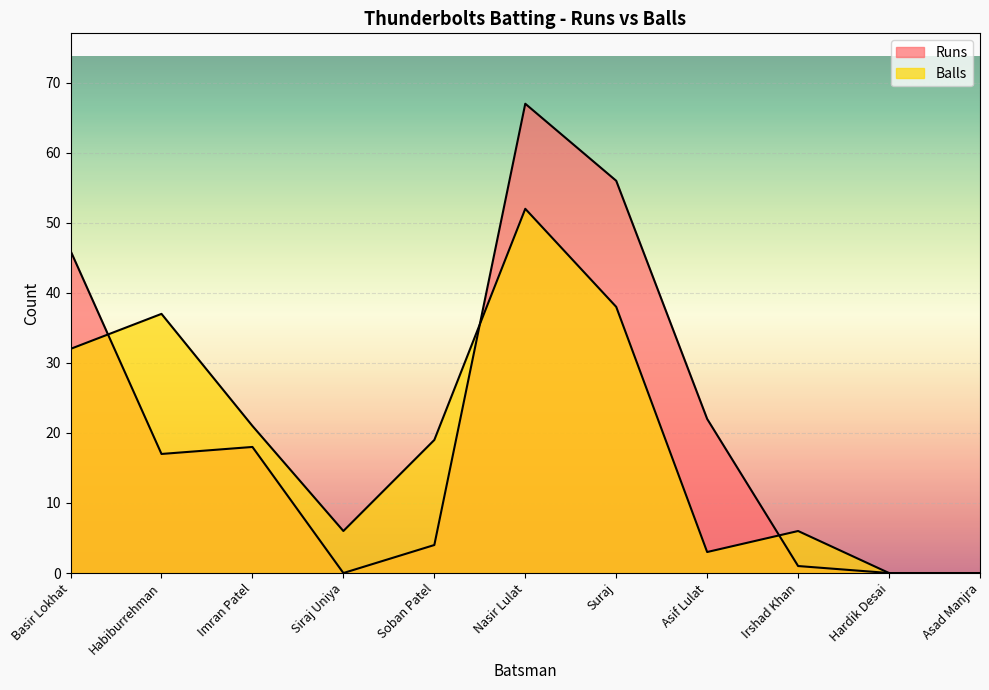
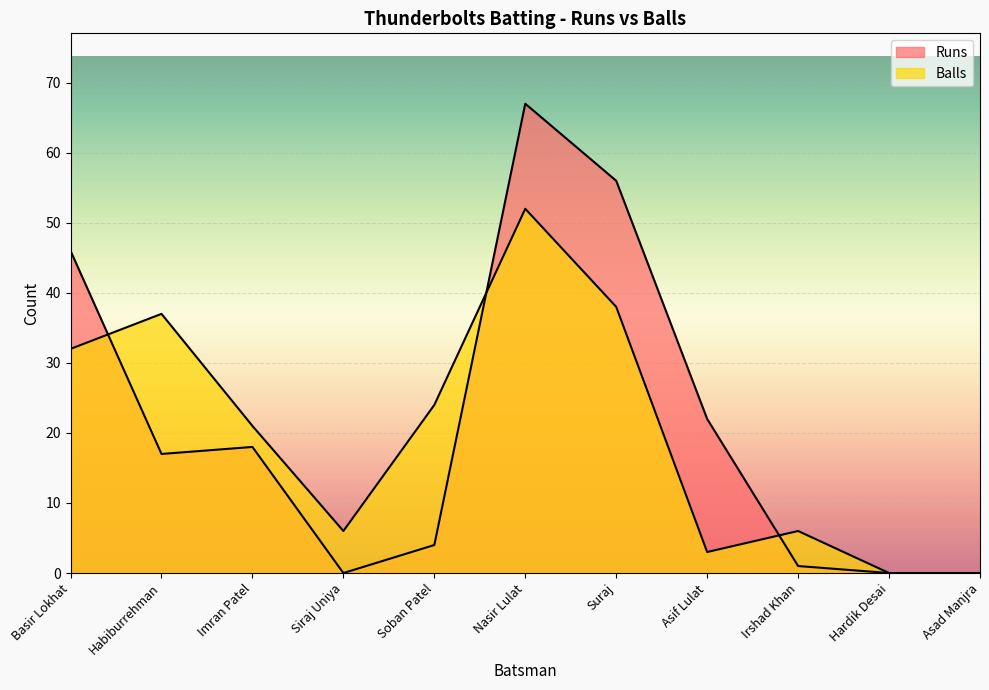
  {
    "Runs": {
      "Basir Lokhat": 46,
      "Habiburrehman": 17,
      "Imran Patel": 18,
      "Siraj Uniya": 0,
      "Soban Patel": 4,
      "Nasir Lulat": 67,
      "Suraj": 56,
      "Asif Lulat": 22,
      "Irshad Khan": 1
    },
    "Balls": {
      "Basir Lokhat": 32,
      "Habiburrehman": 37,
      "Imran Patel": 21,
      "Siraj Uniya": 6,
-     "Soban Patel": 19,
+     "Soban Patel": 24,
      "Nasir Lulat": 52,
      "Suraj": 38,
      "Asif Lulat": 3,
      "Irshad Khan": 6
    }
  }
